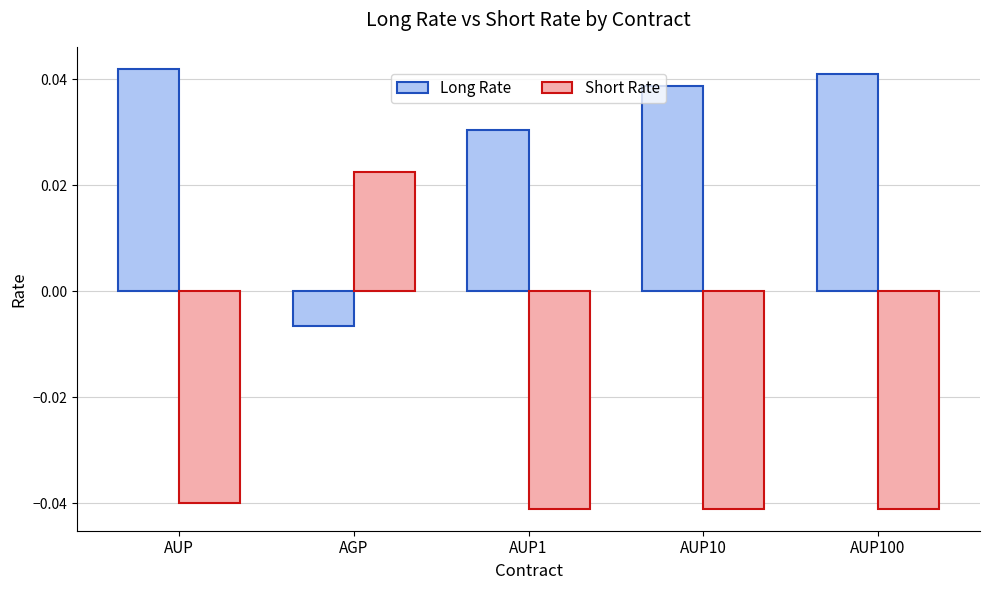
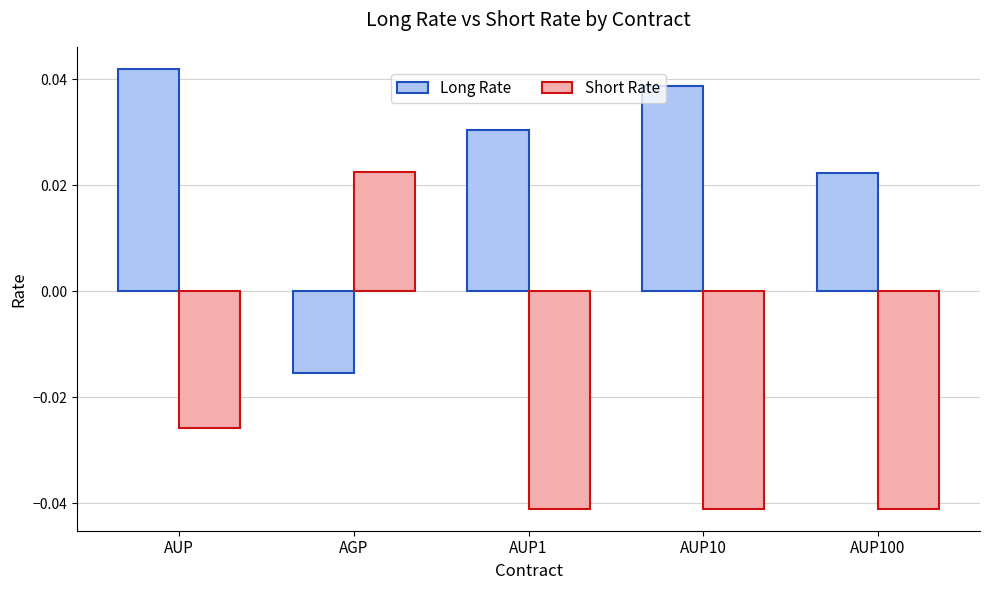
  {
    "Long Rate": {
      "AUP": 0.042,
-     "AGP": -0.007,
+     "AGP": -0.015,
      "AUP1": 0.030,
      "AUP10": 0.039,
-     "AUP100": 0.041
+     "AUP100": 0.022
    },
    "Short Rate": {
-     "AUP": -0.040,
+     "AUP": -0.026,
      "AGP": 0.023,
      "AUP1": -0.041,
      "AUP10": -0.041,
      "AUP100": -0.041
    }
  }
